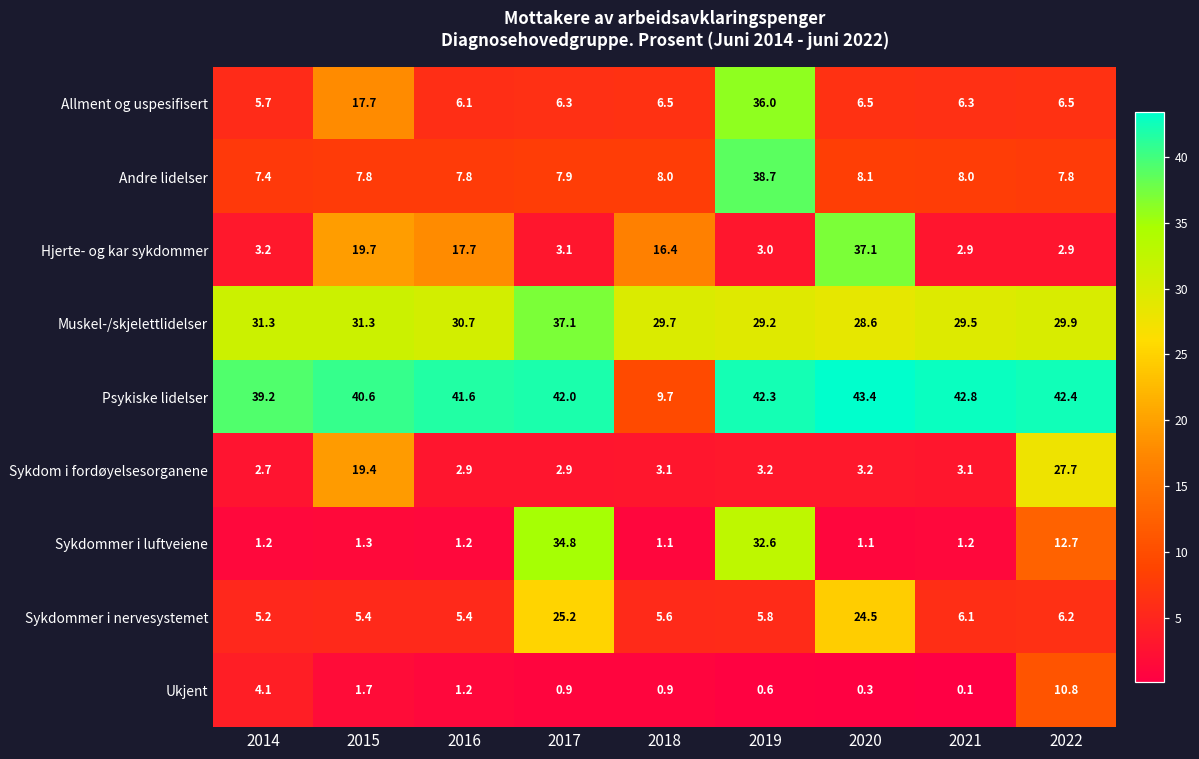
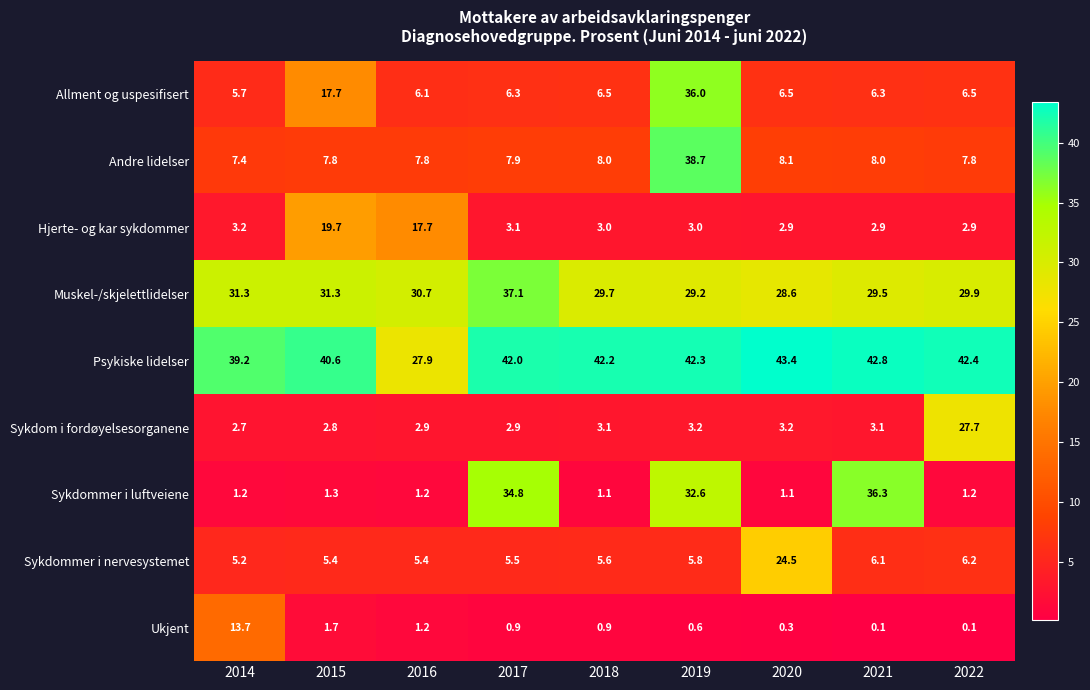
  {
    "Allment og uspesifisert": {
      "2014": 5.7,
      "2015": 17.7,
      "2016": 6.1,
      "2017": 6.3,
      "2018": 6.5,
      "2019": 36.0,
      "2020": 6.5,
      "2021": 6.3,
      "2022": 6.5
    },
    "Andre lidelser": {
      "2014": 7.4,
      "2015": 7.8,
      "2016": 7.8,
      "2017": 7.9,
      "2018": 8.0,
      "2019": 38.7,
      "2020": 8.1,
      "2021": 8.0,
      "2022": 7.8
    },
    "Hjerte- og kar sykdommer": {
      "2014": 3.2,
      "2015": 19.7,
      "2016": 17.7,
      "2017": 3.1,
-     "2018": 16.4,
+     "2018": 3.0,
      "2019": 3.0,
-     "2020": 37.1,
+     "2020": 2.9,
      "2021": 2.9,
      "2022": 2.9
    },
    "Muskel-/skjelettlidelser": {
      "2014": 31.3,
      "2015": 31.3,
      "2016": 30.7,
      "2017": 37.1,
      "2018": 29.7,
      "2019": 29.2,
      "2020": 28.6,
      "2021": 29.5,
      "2022": 29.9
    },
    "Psykiske lidelser": {
      "2014": 39.2,
      "2015": 40.6,
-     "2016": 41.6,
+     "2016": 27.9,
      "2017": 42.0,
-     "2018": 9.7,
+     "2018": 42.2,
      "2019": 42.3,
      "2020": 43.4,
      "2021": 42.8,
      "2022": 42.4
    },
    "Sykdom i fordøyelsesorganene": {
      "2014": 2.7,
-     "2015": 19.4,
+     "2015": 2.8,
      "2016": 2.9,
      "2017": 2.9,
      "2018": 3.1,
      "2019": 3.2,
      "2020": 3.2,
      "2021": 3.1,
      "2022": 27.7
    },
    "Sykdommer i luftveiene": {
      "2014": 1.2,
      "2015": 1.3,
      "2016": 1.2,
      "2017": 34.8,
      "2018": 1.1,
      "2019": 32.6,
      "2020": 1.1,
-     "2021": 1.2,
-     "2022": 12.7
+     "2021": 36.3,
+     "2022": 1.2
    },
    "Sykdommer i nervesystemet": {
      "2014": 5.2,
      "2015": 5.4,
      "2016": 5.4,
-     "2017": 25.2,
+     "2017": 5.5,
      "2018": 5.6,
      "2019": 5.8,
      "2020": 24.5,
      "2021": 6.1,
      "2022": 6.2
    },
    "Ukjent": {
-     "2014": 4.1,
+     "2014": 13.7,
      "2015": 1.7,
      "2016": 1.2,
      "2017": 0.9,
      "2018": 0.9,
      "2019": 0.6,
      "2020": 0.3,
      "2021": 0.1,
-     "2022": 10.8
+     "2022": 0.1
    }
  }
